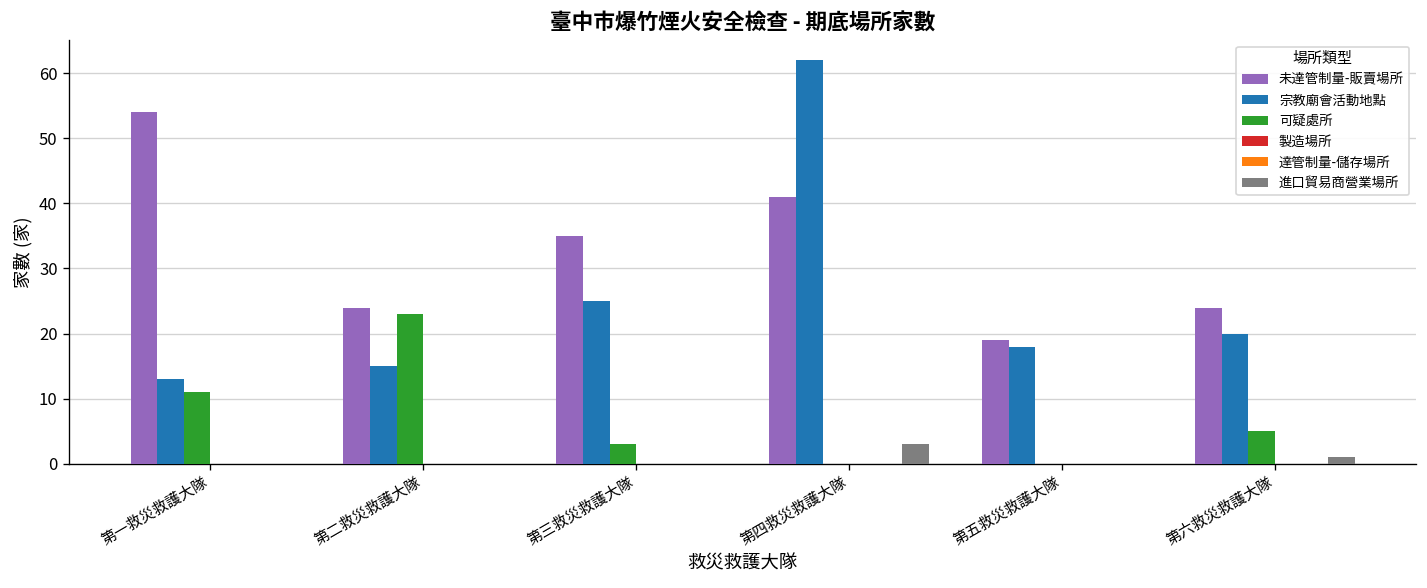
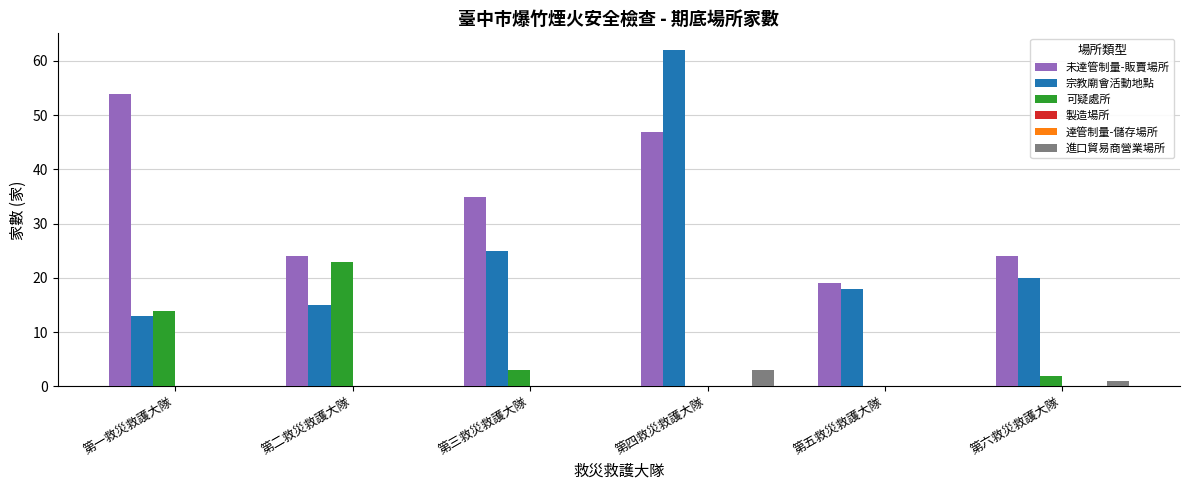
  {
    "未達管制量-販賣場所": {
      "第一救災救護大隊": 54,
      "第二救災救護大隊": 24,
      "第三救災救護大隊": 35,
-     "第四救災救護大隊": 41,
+     "第四救災救護大隊": 47,
      "第五救災救護大隊": 19,
      "第六救災救護大隊": 24
    },
    "宗教廟會活動地點": {
      "第一救災救護大隊": 13,
      "第二救災救護大隊": 15,
      "第三救災救護大隊": 25,
      "第四救災救護大隊": 62,
      "第五救災救護大隊": 18,
      "第六救災救護大隊": 20
    },
    "可疑處所": {
-     "第一救災救護大隊": 11,
+     "第一救災救護大隊": 14,
      "第二救災救護大隊": 23,
      "第三救災救護大隊": 3,
      "第四救災救護大隊": 0,
      "第五救災救護大隊": 0,
-     "第六救災救護大隊": 5
+     "第六救災救護大隊": 2
    },
    "製造場所": {
      "第一救災救護大隊": 0,
      "第二救災救護大隊": 0,
      "第三救災救護大隊": 0,
      "第四救災救護大隊": 0,
      "第五救災救護大隊": 0,
      "第六救災救護大隊": 0
    },
    "達管制量-儲存場所": {
      "第一救災救護大隊": 0,
      "第二救災救護大隊": 0,
      "第三救災救護大隊": 0,
      "第四救災救護大隊": 0,
      "第五救災救護大隊": 0,
      "第六救災救護大隊": 0
    },
    "進口貿易商營業場所": {
      "第一救災救護大隊": 0,
      "第二救災救護大隊": 0,
      "第三救災救護大隊": 0,
      "第四救災救護大隊": 3,
      "第五救災救護大隊": 0,
      "第六救災救護大隊": 1
    }
  }
